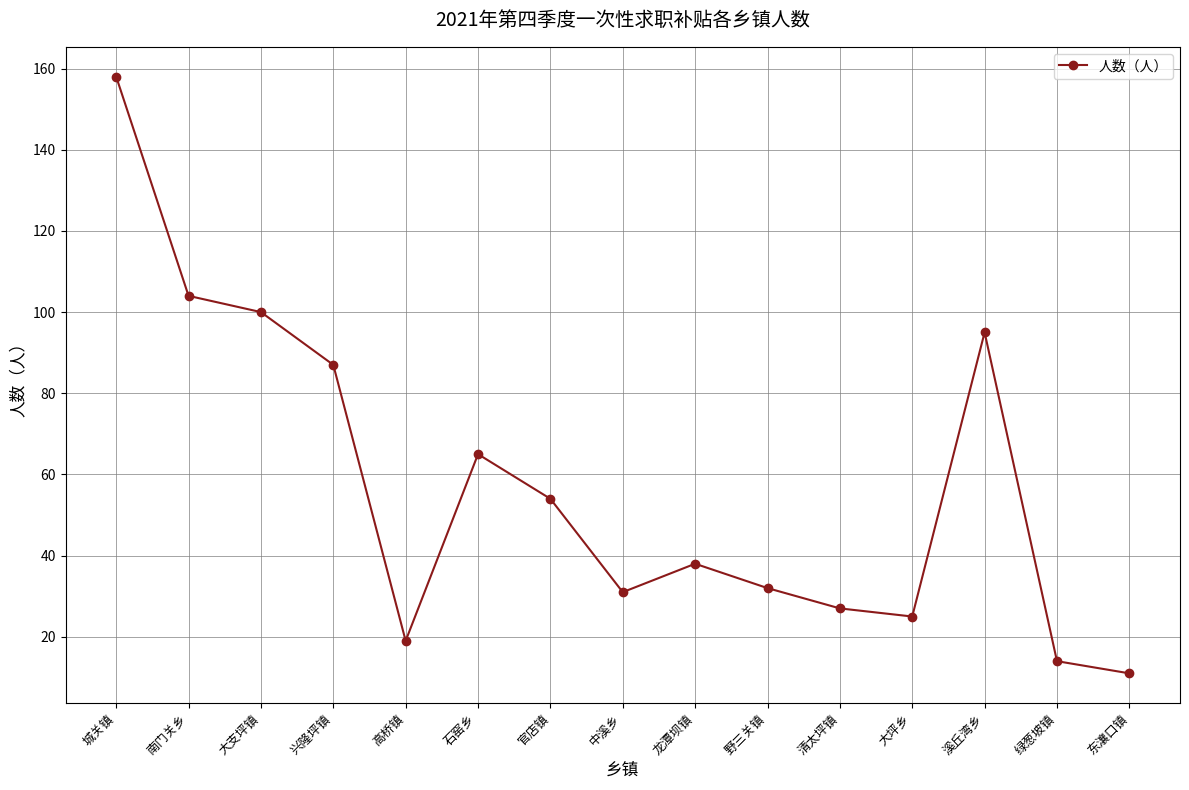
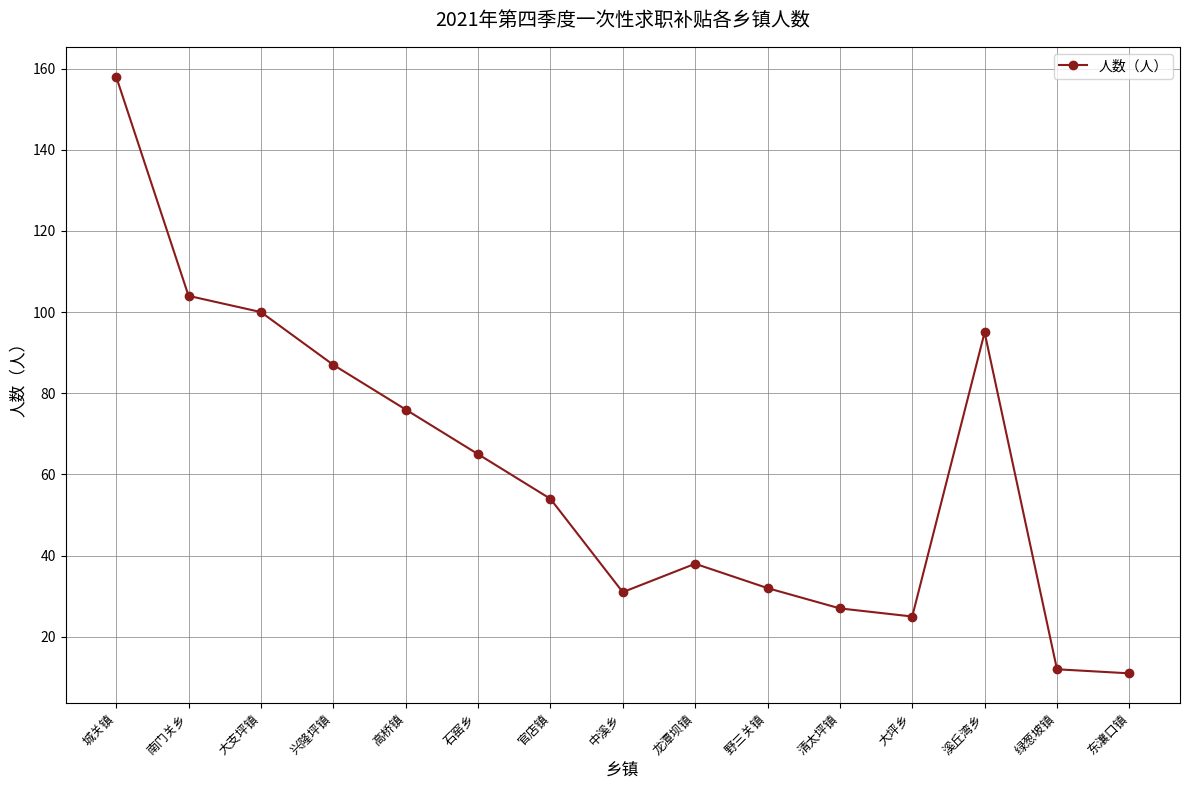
  {
    "城关镇": 158,
    "南门关乡": 104,
    "大支坪镇": 100,
    "兴隆坪镇": 87,
-   "高桥镇": 19,
+   "高桥镇": 76,
    "石窑乡": 65,
    "官店镇": 54,
    "中溪乡": 31,
    "龙潭坝镇": 38,
    "野三关镇": 32,
    "清太坪镇": 27,
    "大坪乡": 25,
    "溪丘湾乡": 95,
-   "绿葱坡镇": 14,
+   "绿葱坡镇": 12,
    "东瀼口镇": 11
  }
